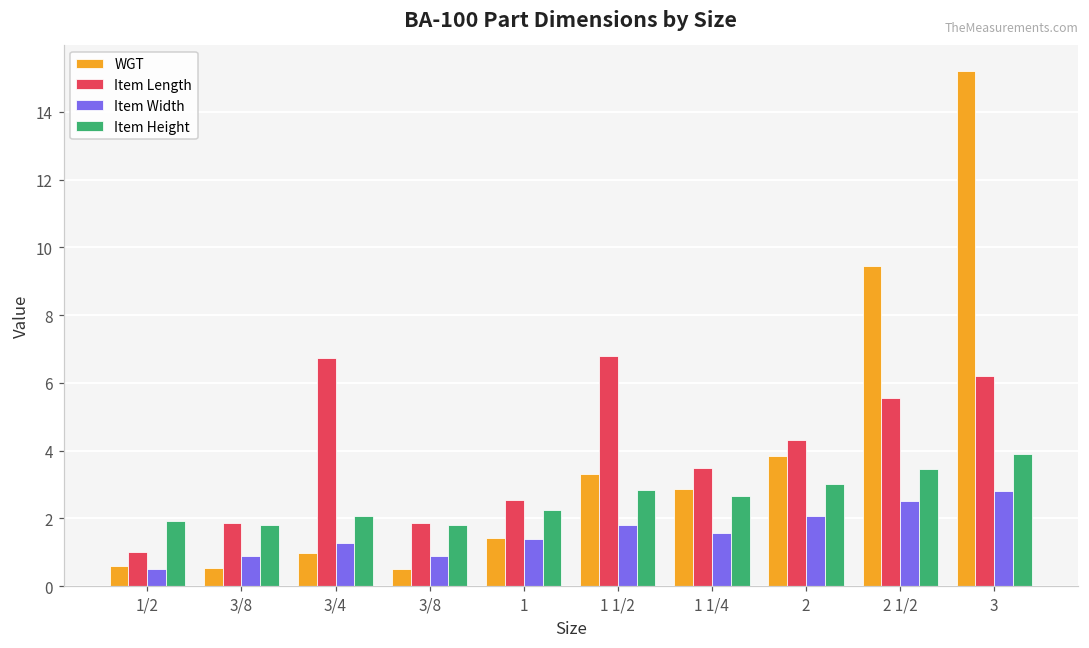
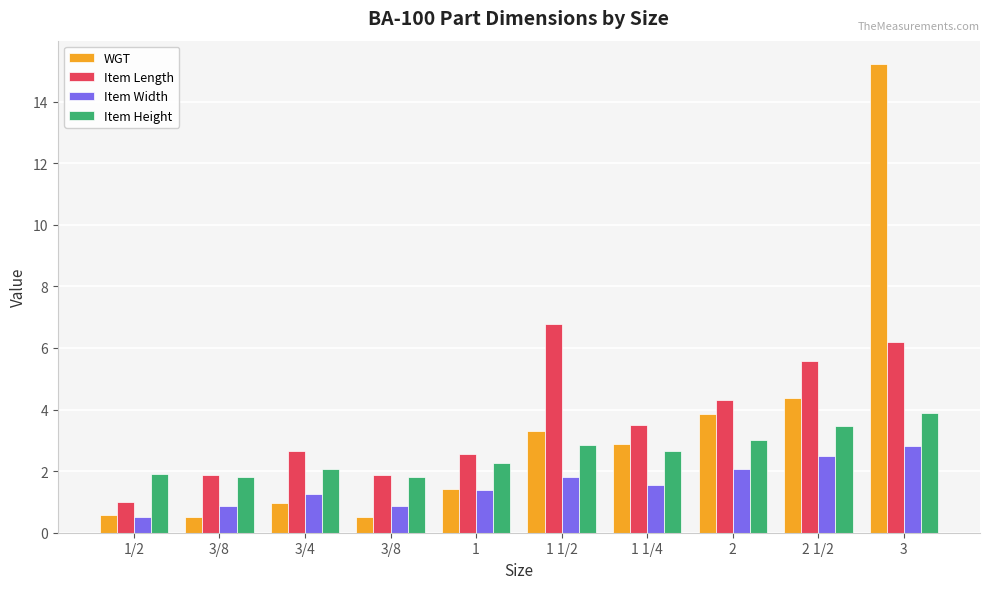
  {
    "WGT": {
      "1/2": 0.6,
      "3/4": 1.0,
      "1": 1.4,
      "1 1/2": 3.3,
      "1 1/4": 2.9,
      "2": 3.8,
-     "2 1/2": 9.5,
+     "2 1/2": 4.4,
      "3": 15.2
    },
    "Item Length": {
      "1/2": 1.0,
-     "3/4": 6.7,
+     "3/4": 2.6,
      "1": 2.6,
      "1 1/2": 6.8,
      "1 1/4": 3.5,
      "2": 4.3,
      "2 1/2": 5.6,
      "3": 6.2
    },
    "Item Width": {
      "1/2": 0.5,
      "3/4": 1.3,
      "1": 1.4,
      "1 1/2": 1.8,
      "1 1/4": 1.6,
      "2": 2.1,
      "2 1/2": 2.5,
      "3": 2.8
    },
    "Item Height": {
      "1/2": 1.9,
      "3/4": 2.1,
      "1": 2.3,
      "1 1/2": 2.8,
      "1 1/4": 2.7,
      "2": 3.0,
      "2 1/2": 3.5,
      "3": 3.9
    }
  }
